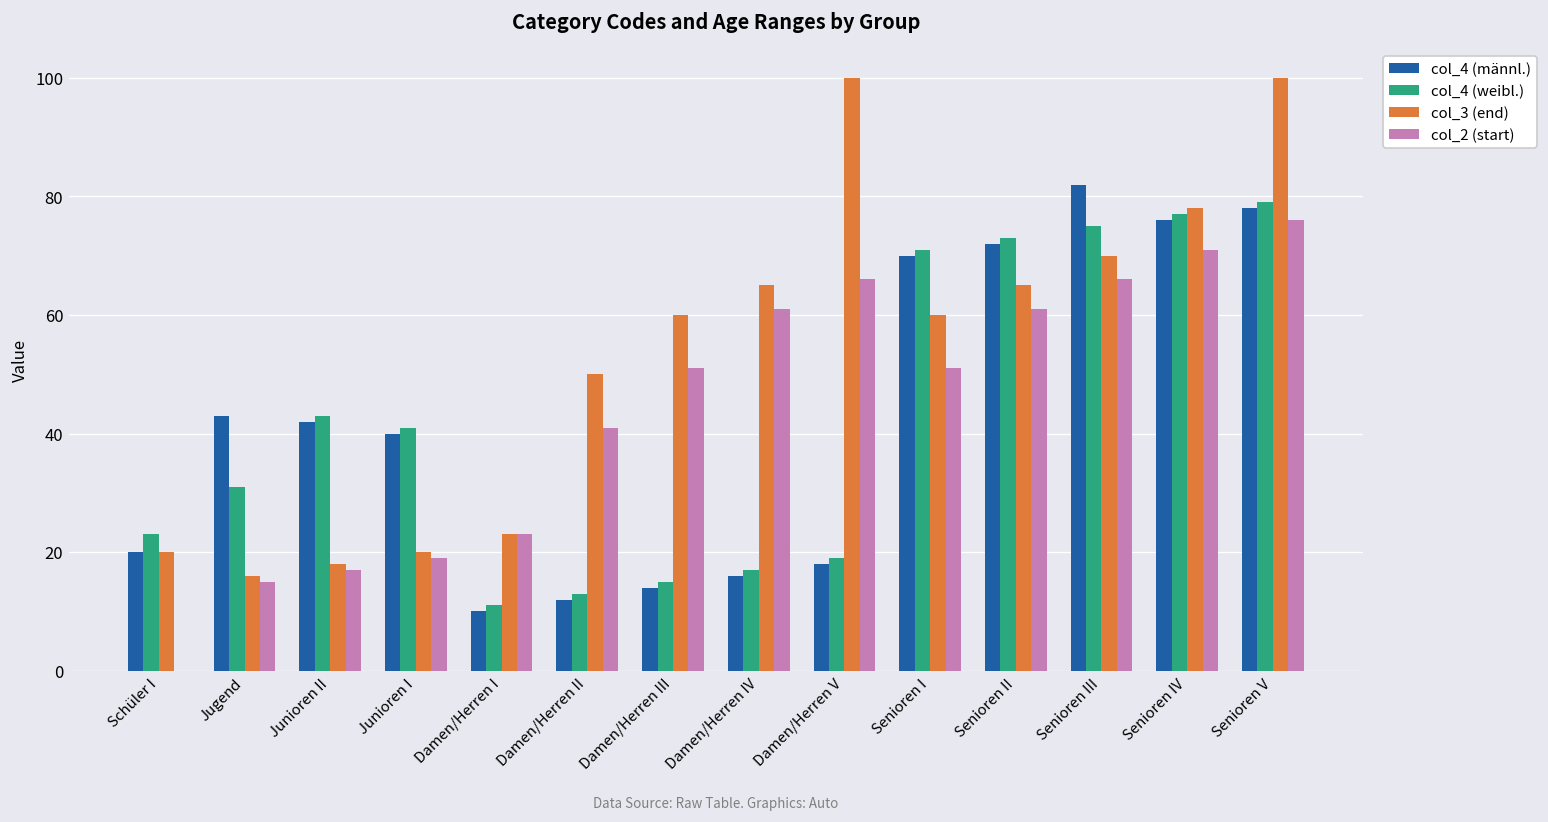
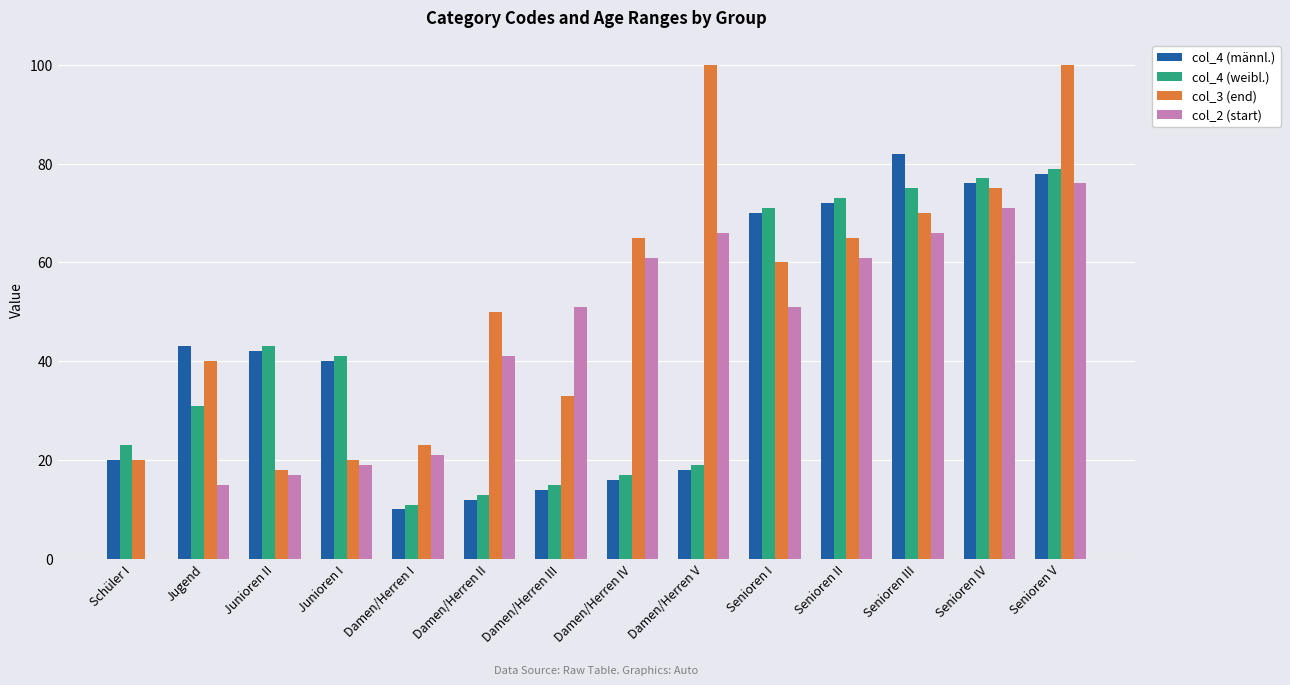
  {
    "col_4 (männl.)": {
      "Schüler I": 20,
      "Jugend": 43,
      "Junioren II": 42,
      "Junioren I": 40,
      "Damen/Herren I": 10,
      "Damen/Herren II": 12,
      "Damen/Herren III": 14,
      "Damen/Herren IV": 16,
      "Damen/Herren V": 18,
      "Senioren I": 70,
      "Senioren II": 72,
      "Senioren III": 82,
      "Senioren IV": 76,
      "Senioren V": 78
    },
    "col_4 (weibl.)": {
      "Schüler I": 23,
      "Jugend": 31,
      "Junioren II": 43,
      "Junioren I": 41,
      "Damen/Herren I": 11,
      "Damen/Herren II": 13,
      "Damen/Herren III": 15,
      "Damen/Herren IV": 17,
      "Damen/Herren V": 19,
      "Senioren I": 71,
      "Senioren II": 73,
      "Senioren III": 75,
      "Senioren IV": 77,
      "Senioren V": 79
    },
    "col_3 (end)": {
      "Schüler I": 20,
-     "Jugend": 16,
+     "Jugend": 40,
      "Junioren II": 18,
      "Junioren I": 20,
      "Damen/Herren I": 23,
      "Damen/Herren II": 50,
-     "Damen/Herren III": 60,
+     "Damen/Herren III": 33,
      "Damen/Herren IV": 65,
      "Damen/Herren V": 100,
      "Senioren I": 60,
      "Senioren II": 65,
      "Senioren III": 70,
-     "Senioren IV": 78,
+     "Senioren IV": 75,
      "Senioren V": 100
    },
    "col_2 (start)": {
      "Schüler I": 0,
      "Jugend": 15,
      "Junioren II": 17,
      "Junioren I": 19,
-     "Damen/Herren I": 23,
+     "Damen/Herren I": 21,
      "Damen/Herren II": 41,
      "Damen/Herren III": 51,
      "Damen/Herren IV": 61,
      "Damen/Herren V": 66,
      "Senioren I": 51,
      "Senioren II": 61,
      "Senioren III": 66,
      "Senioren IV": 71,
      "Senioren V": 76
    }
  }
